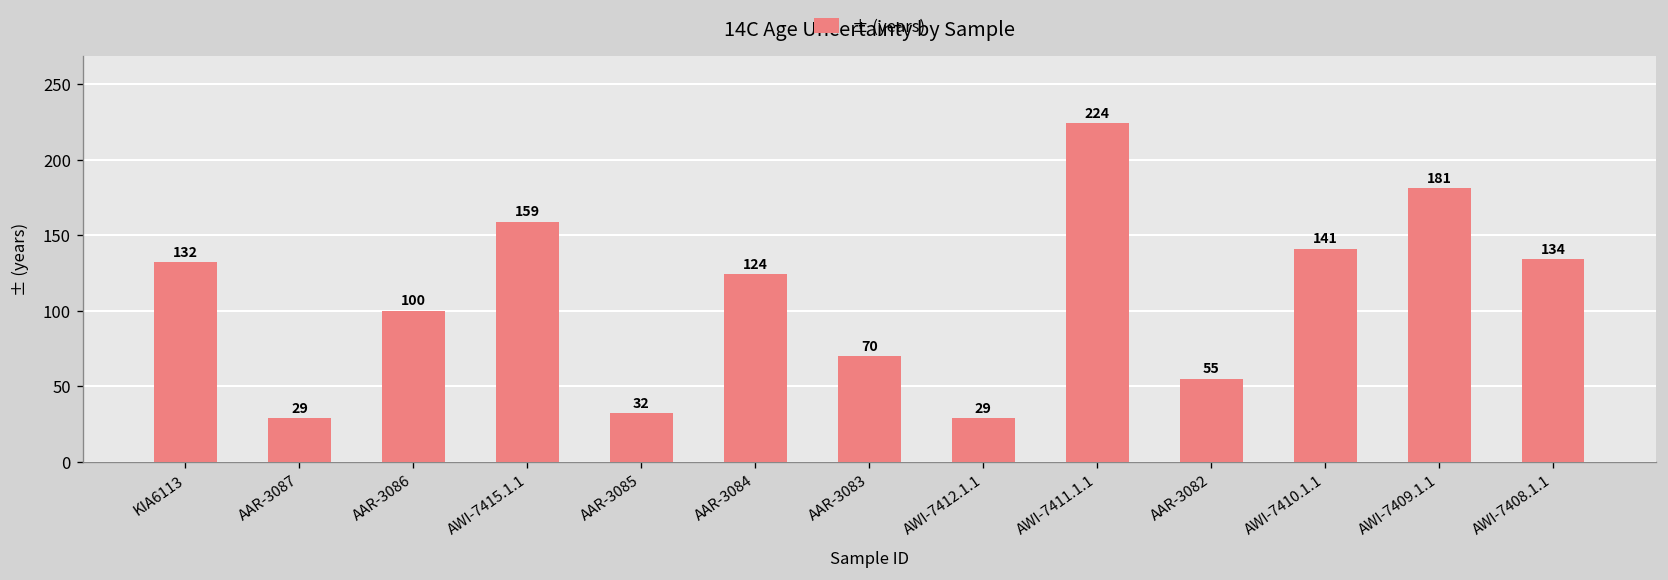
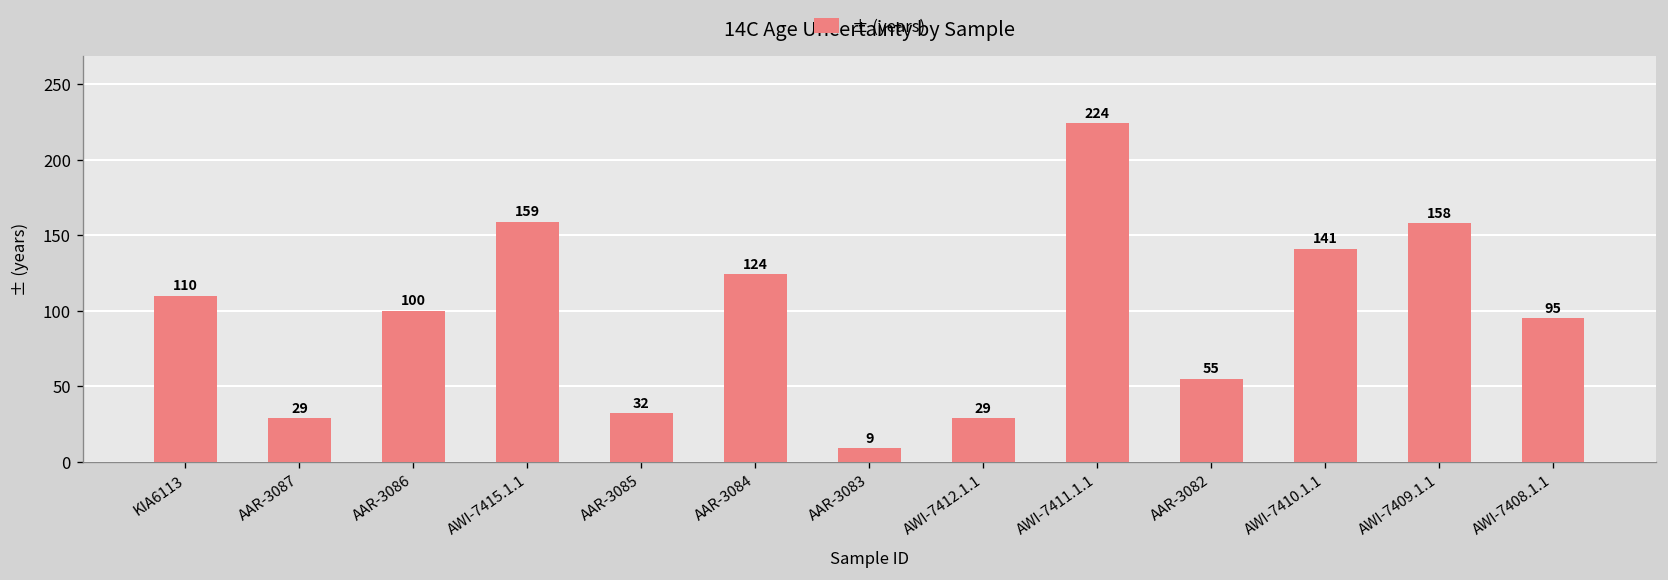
  {
-   "KIA6113": 132,
+   "KIA6113": 110,
    "AAR-3087": 29,
    "AAR-3086": 100,
    "AWI-7415.1.1": 159,
    "AAR-3085": 32,
    "AAR-3084": 124,
-   "AAR-3083": 70,
+   "AAR-3083": 9,
    "AWI-7412.1.1": 29,
    "AWI-7411.1.1": 224,
    "AAR-3082": 55,
    "AWI-7410.1.1": 141,
-   "AWI-7409.1.1": 181,
-   "AWI-7408.1.1": 134
+   "AWI-7409.1.1": 158,
+   "AWI-7408.1.1": 95
  }
